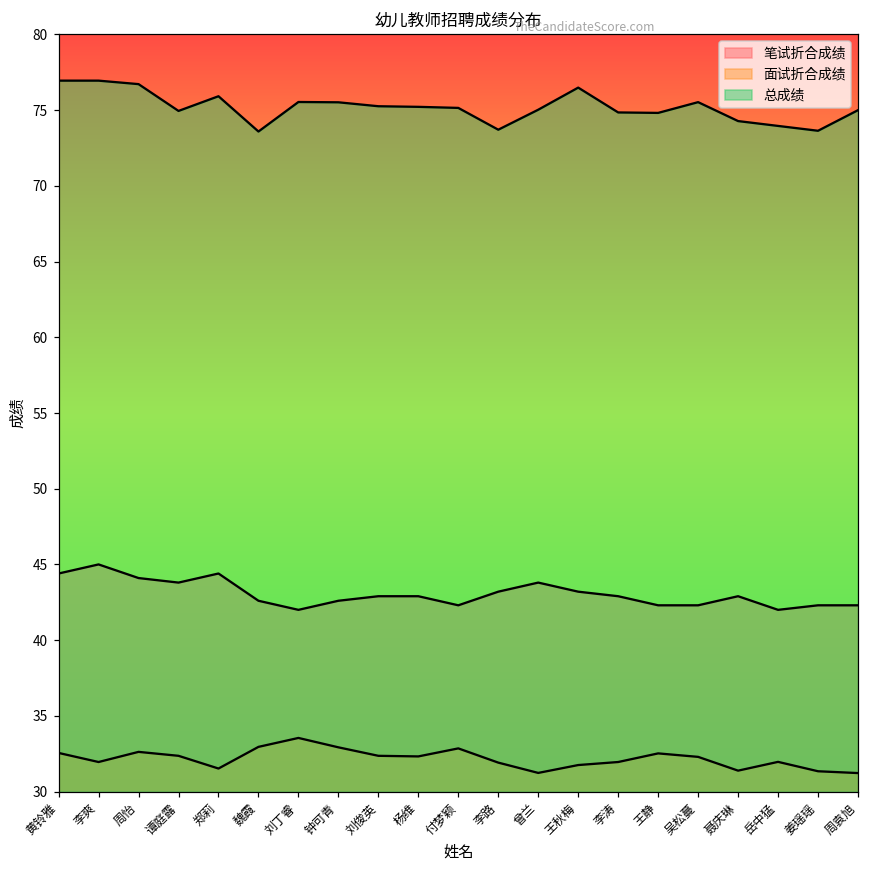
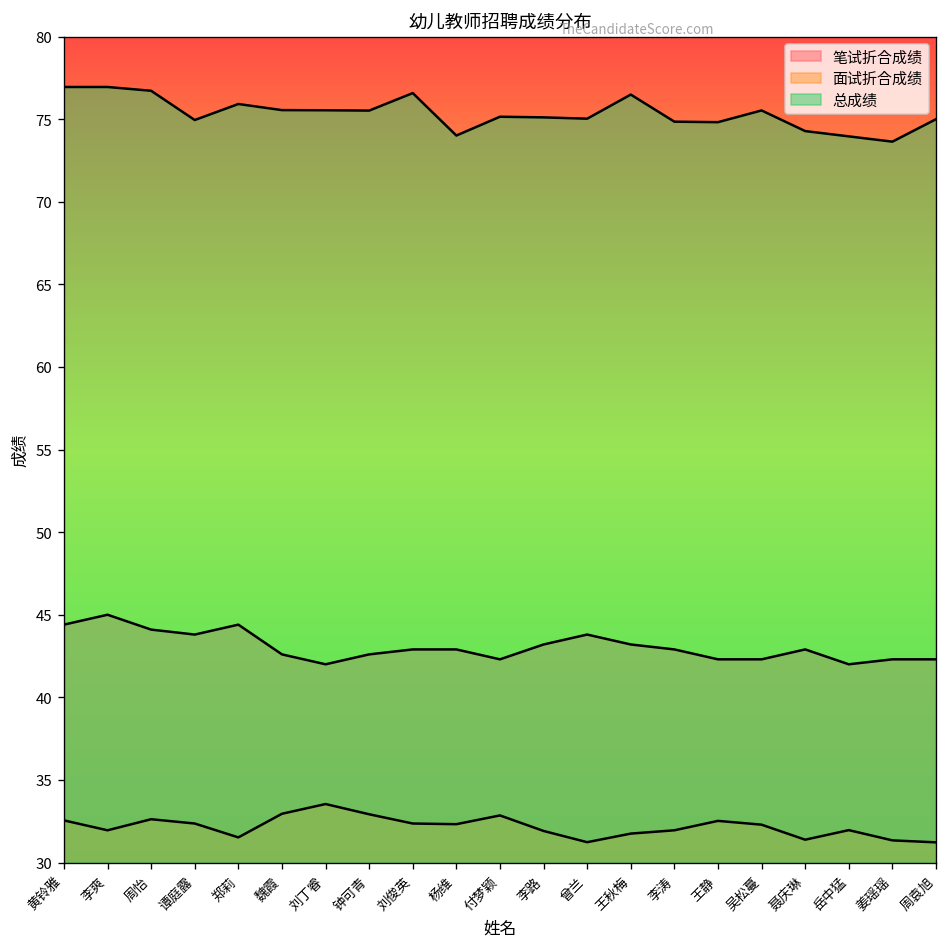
  {
    "总成绩": {
      "黄铃雅": 77.0,
      "李爽": 77.0,
      "周怡": 76.7,
      "谭庭露": 75.0,
      "郑莉": 75.9,
-     "魏霞": 73.6,
+     "魏霞": 75.6,
      "刘丁睿": 75.5,
      "钟可青": 75.5,
-     "刘俊英": 75.3,
-     "杨维": 75.2,
+     "刘俊英": 76.6,
+     "杨维": 74.0,
      "付梦颖": 75.2,
-     "李路": 73.7,
+     "李路": 75.1,
      "曾兰": 75.0,
      "王秋梅": 76.5,
      "李涛": 74.9,
      "王静": 74.8,
      "吴松蔓": 75.5,
      "聂庆琳": 74.3,
      "岳中猛": 74.0,
      "姜瑶瑶": 73.6,
      "周袁旭": 75.0
    }
  }
